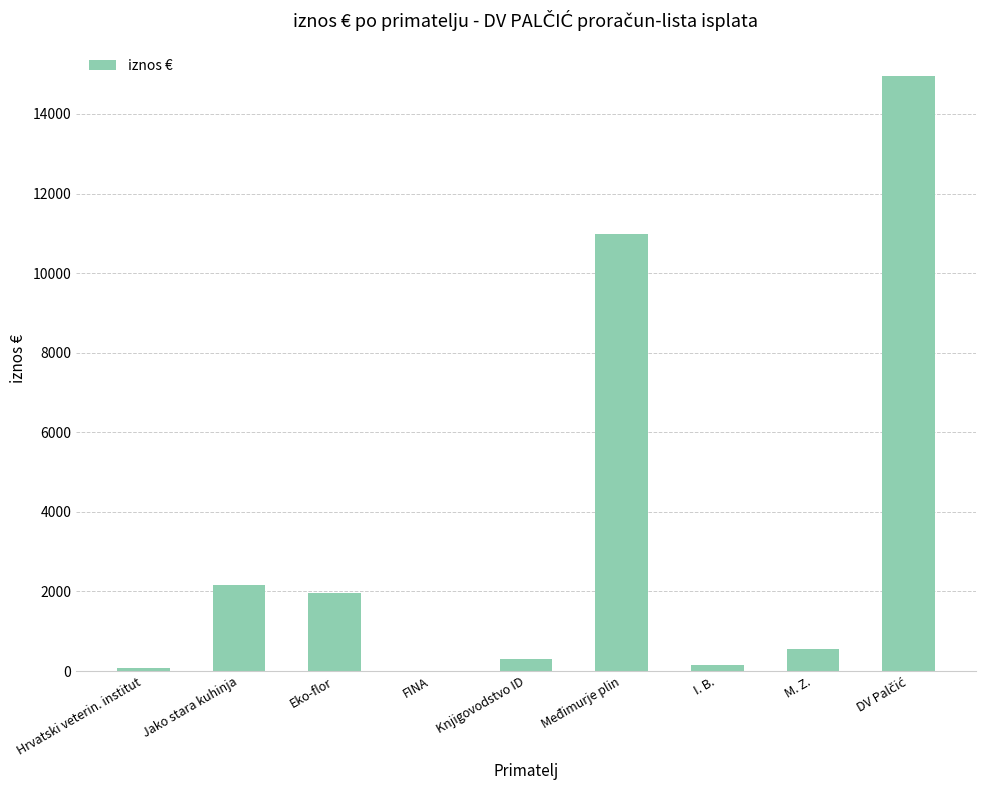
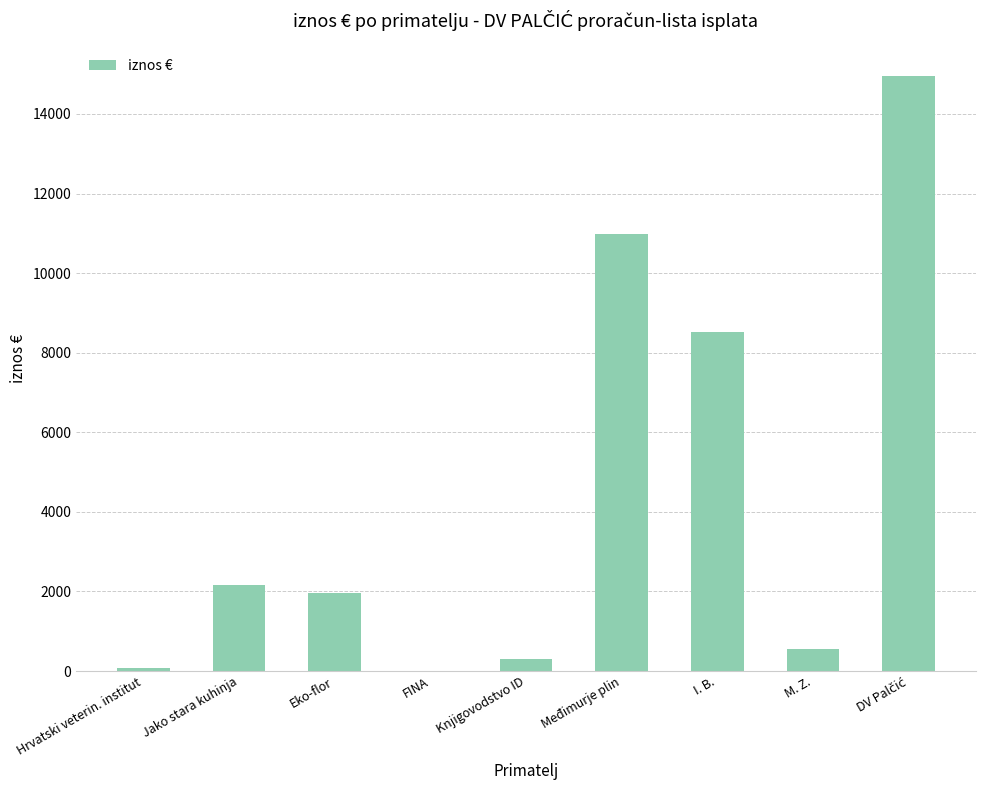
  {
    "Hrvatski veterin. institut": 100,
    "Jako stara kuhinja": 2200,
    "Eko-flor": 2000,
    "Knjigovodstvo ID": 300,
    "Međimurje plin": 11000,
-   "I. B.": 100,
+   "I. B.": 8500,
    "M. Z.": 600,
    "DV Palčić": 15000
  }
